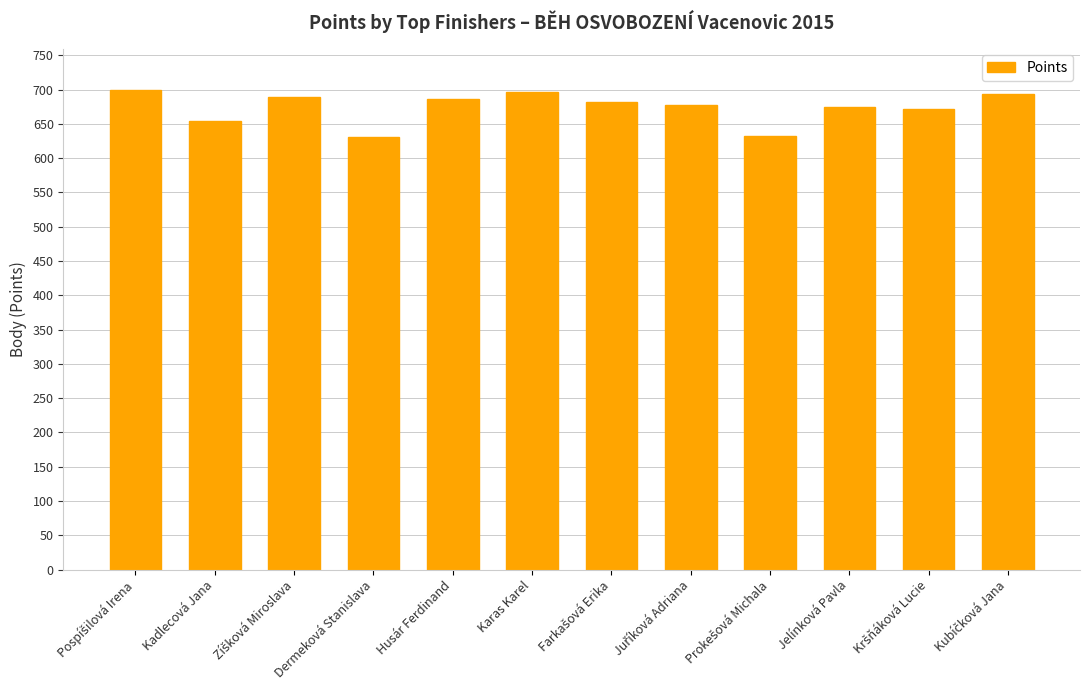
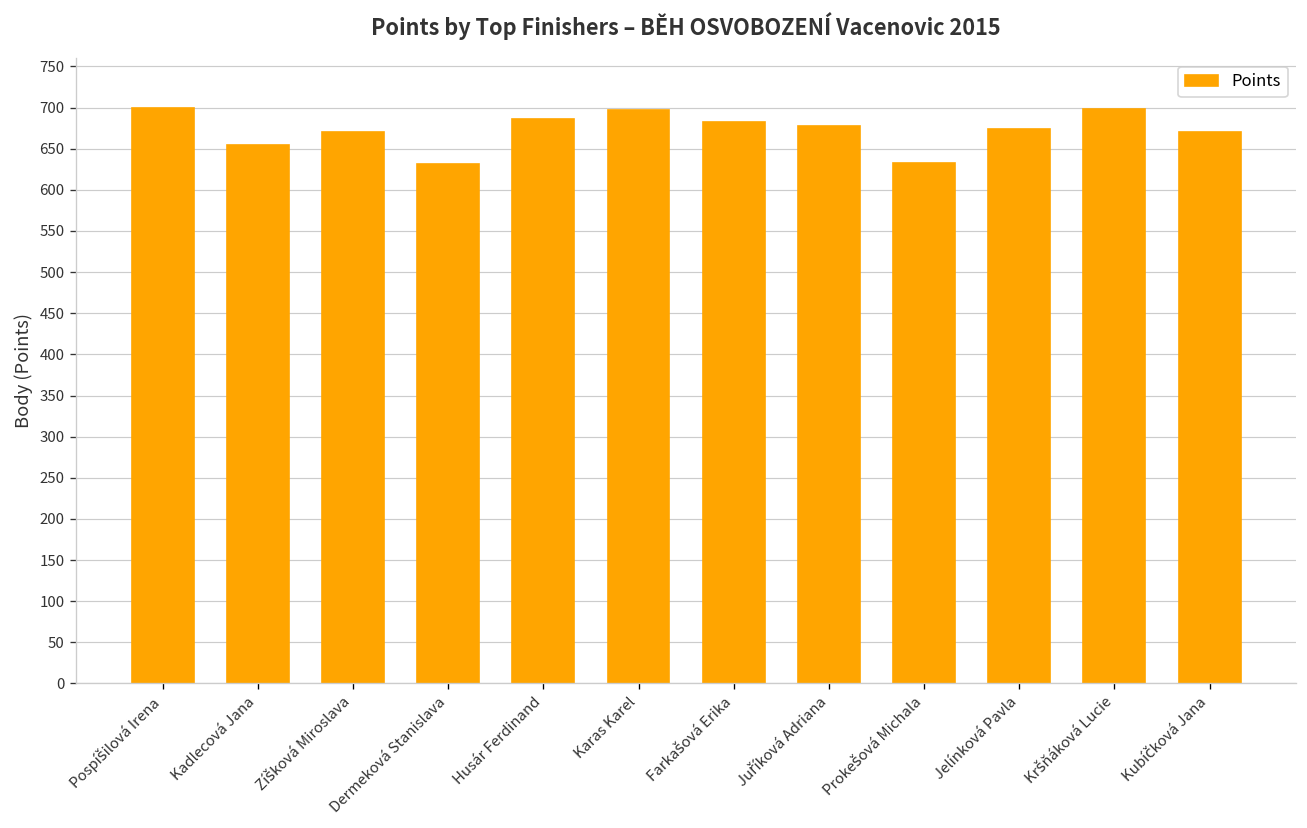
  {
    "Pospíšilová Irena": 700,
    "Kadlecová Jana": 660,
-   "Zíšková Miroslava": 690,
+   "Zíšková Miroslava": 670,
    "Dermeková Stanislava": 630,
    "Husár Ferdinand": 690,
    "Karas Karel": 700,
    "Farkašová Erika": 680,
    "Juříková Adriana": 680,
    "Prokešová Michala": 630,
    "Jelínková Pavla": 670,
-   "Kršňáková Lucie": 670,
-   "Kubíčková Jana": 690
+   "Kršňáková Lucie": 700,
+   "Kubíčková Jana": 670
  }
